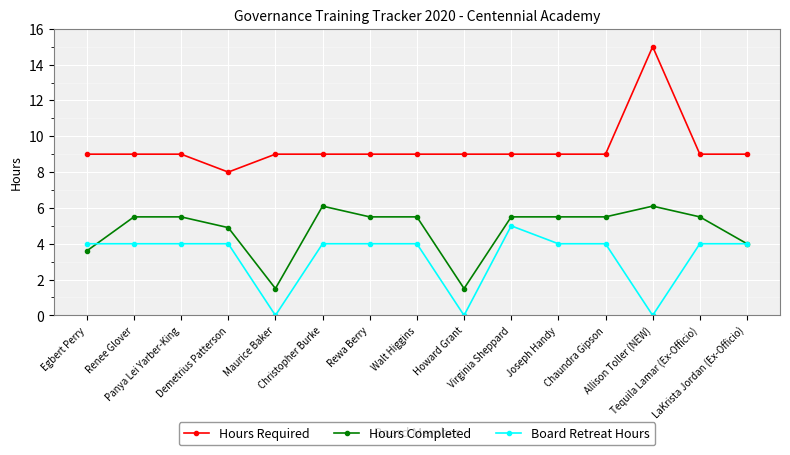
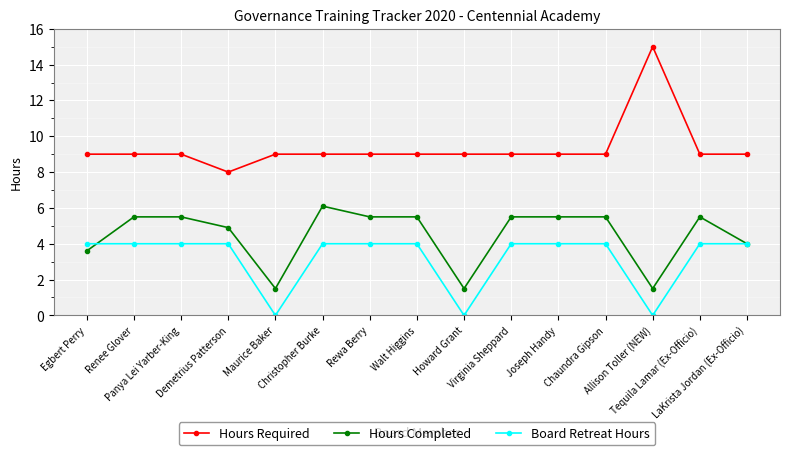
  {
    "Hours Required": {
      "Egbert Perry": 9.0,
      "Renee Glover": 9.0,
      "Panya Lei Yarber-King": 9.0,
      "Demetrius Patterson": 8.0,
      "Maurice Baker": 9.0,
      "Christopher Burke": 9.0,
      "Rewa Berry": 9.0,
      "Walt Higgins": 9.0,
      "Howard Grant": 9.0,
      "Virginia Sheppard": 9.0,
      "Joseph Handy": 9.0,
      "Chaundra Gipson": 9.0,
      "Allison Toller (NEW)": 15.0,
      "Tequila Lamar (Ex-Officio)": 9.0,
      "LaKrista Jordan (Ex-Officio)": 9.0
    },
    "Hours Completed": {
      "Egbert Perry": 3.6,
      "Renee Glover": 5.5,
      "Panya Lei Yarber-King": 5.5,
      "Demetrius Patterson": 4.9,
      "Maurice Baker": 1.5,
      "Christopher Burke": 6.1,
      "Rewa Berry": 5.5,
      "Walt Higgins": 5.5,
      "Howard Grant": 1.5,
      "Virginia Sheppard": 5.5,
      "Joseph Handy": 5.5,
      "Chaundra Gipson": 5.5,
-     "Allison Toller (NEW)": 6.1,
+     "Allison Toller (NEW)": 1.5,
      "Tequila Lamar (Ex-Officio)": 5.5
    },
    "Board Retreat Hours": {
      "Egbert Perry": 4,
      "Renee Glover": 4,
      "Panya Lei Yarber-King": 4,
      "Demetrius Patterson": 4,
      "Maurice Baker": 0,
      "Christopher Burke": 4,
      "Rewa Berry": 4,
      "Walt Higgins": 4,
      "Howard Grant": 0,
-     "Virginia Sheppard": 5,
+     "Virginia Sheppard": 4,
      "Joseph Handy": 4,
      "Chaundra Gipson": 4,
      "Allison Toller (NEW)": 0,
      "Tequila Lamar (Ex-Officio)": 4
    }
  }
